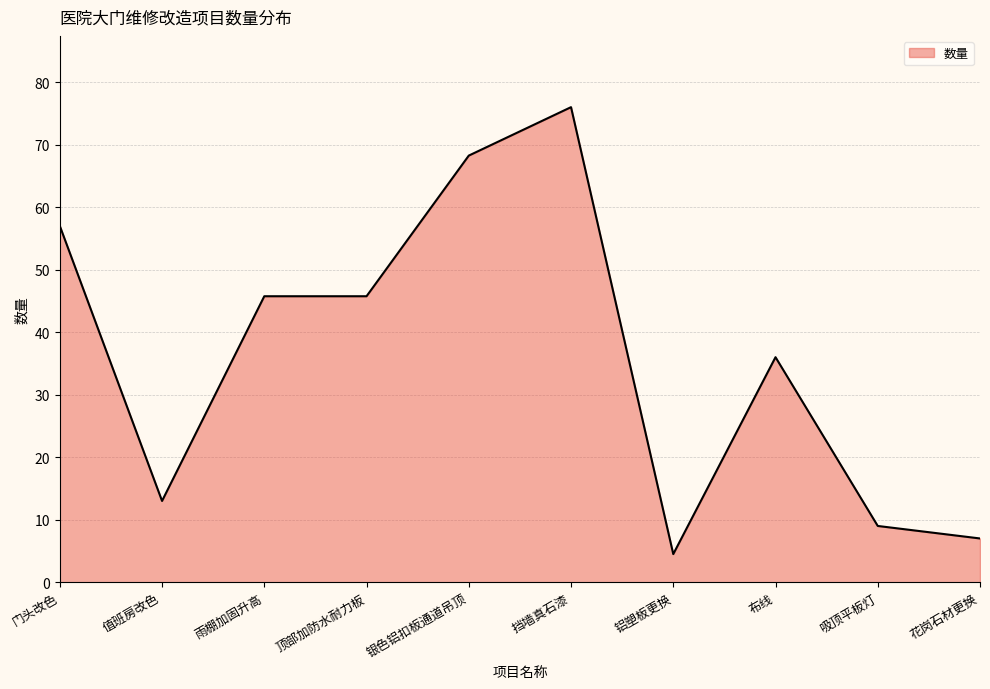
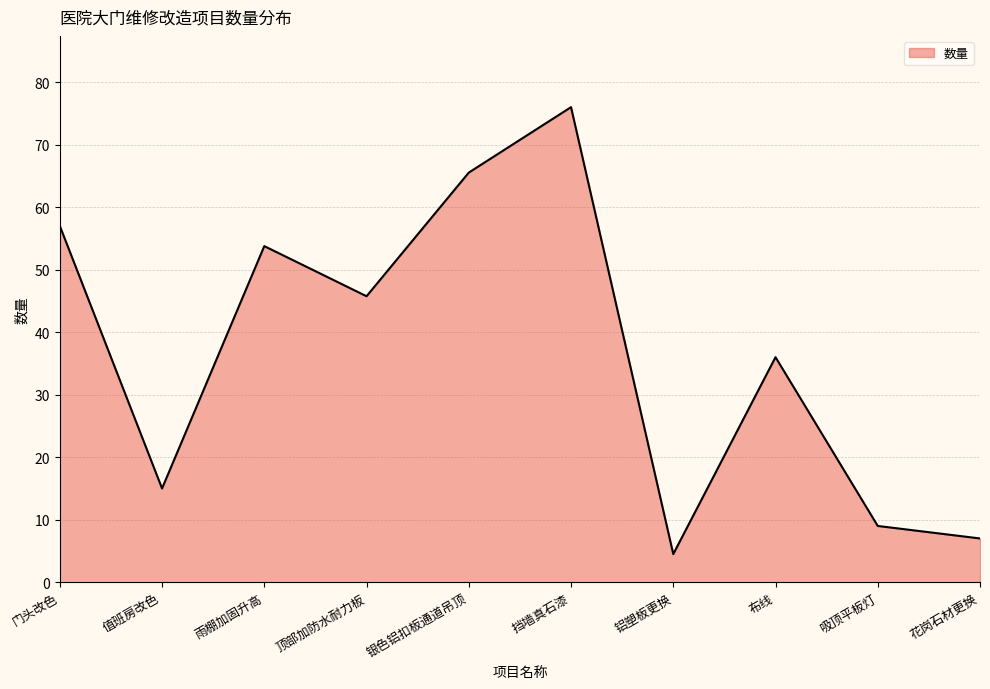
  {
    "门头改色": 57,
-   "值班房改色": 13,
-   "雨棚加固升高": 46,
+   "值班房改色": 15,
+   "雨棚加固升高": 54,
    "顶部加防水耐力板": 46,
-   "银色铝扣板通道吊顶": 68,
+   "银色铝扣板通道吊顶": 66,
    "挡墙真石漆": 76,
    "铝塑板更换": 5,
    "布线": 36,
    "吸顶平板灯": 9,
    "花岗石材更换": 7
  }
